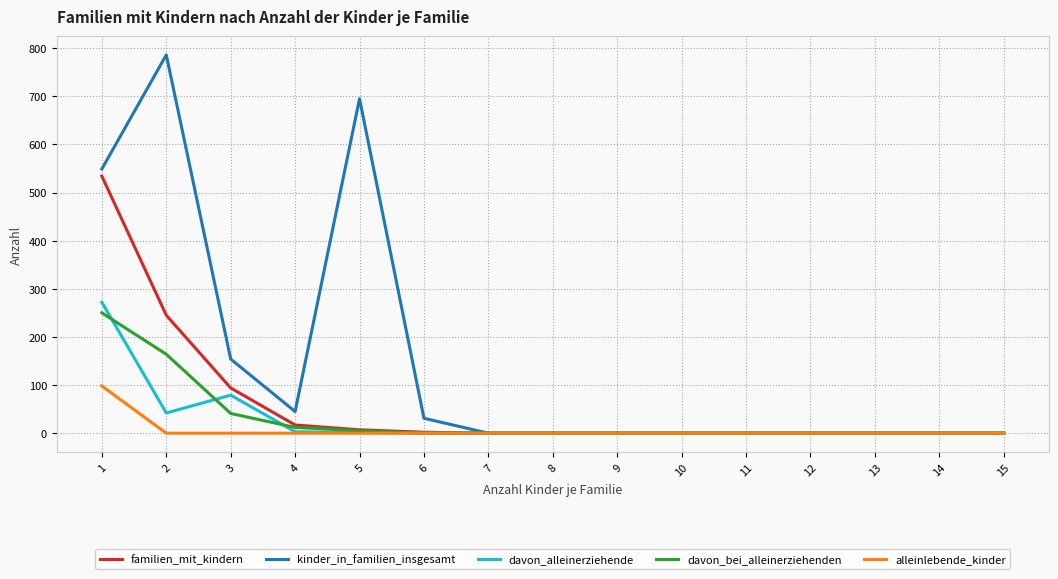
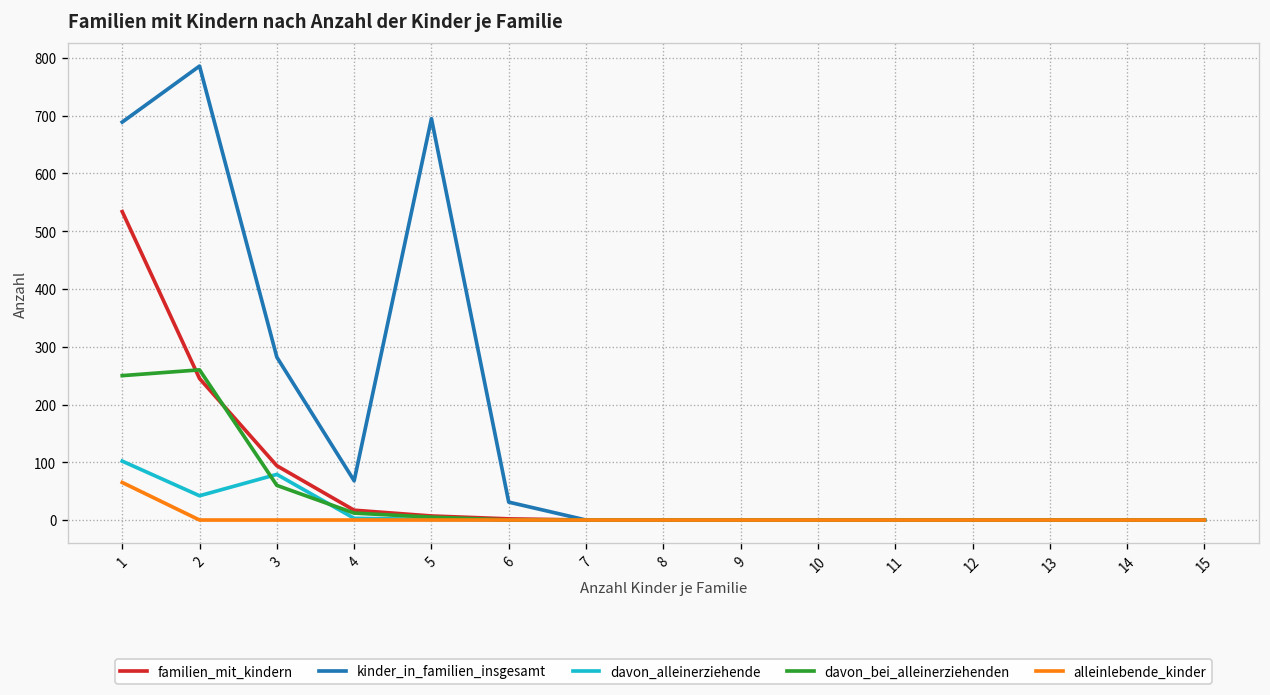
  {
    "familien_mit_kindern": {
      "1": 530,
      "2": 250,
      "3": 90
    },
    "kinder_in_familien_insgesamt": {
-     "1": 550,
+     "1": 690,
      "2": 790,
-     "3": 150,
-     "4": 50,
+     "3": 280,
+     "4": 70,
      "5": 700,
      "6": 30
    },
    "davon_alleinerziehende": {
-     "1": 270,
+     "1": 100,
      "2": 40,
      "3": 80
    },
    "davon_bei_alleinerziehenden": {
      "1": 250,
-     "2": 160,
-     "3": 40
+     "2": 260,
+     "3": 60
    },
    "alleinlebende_kinder": {
-     "1": 100,
+     "1": 70,
      "2": 0,
      "3": 0
    }
  }
